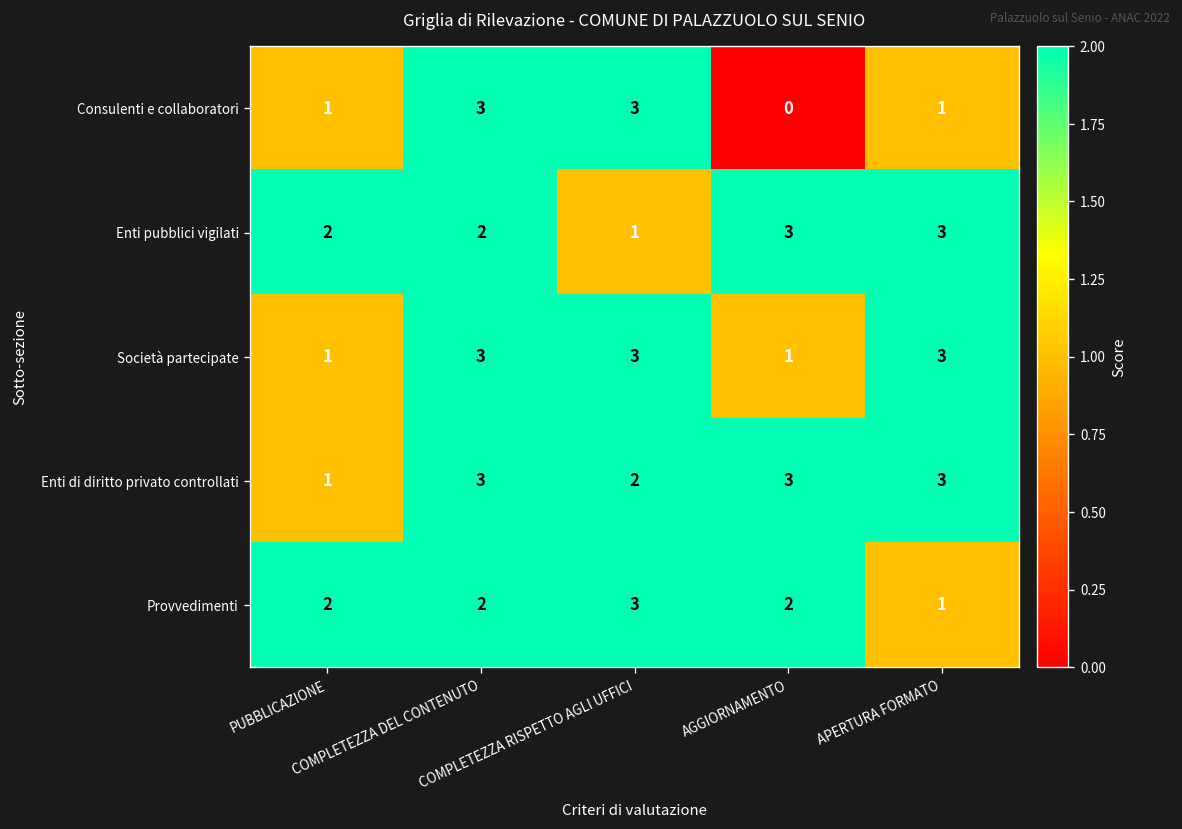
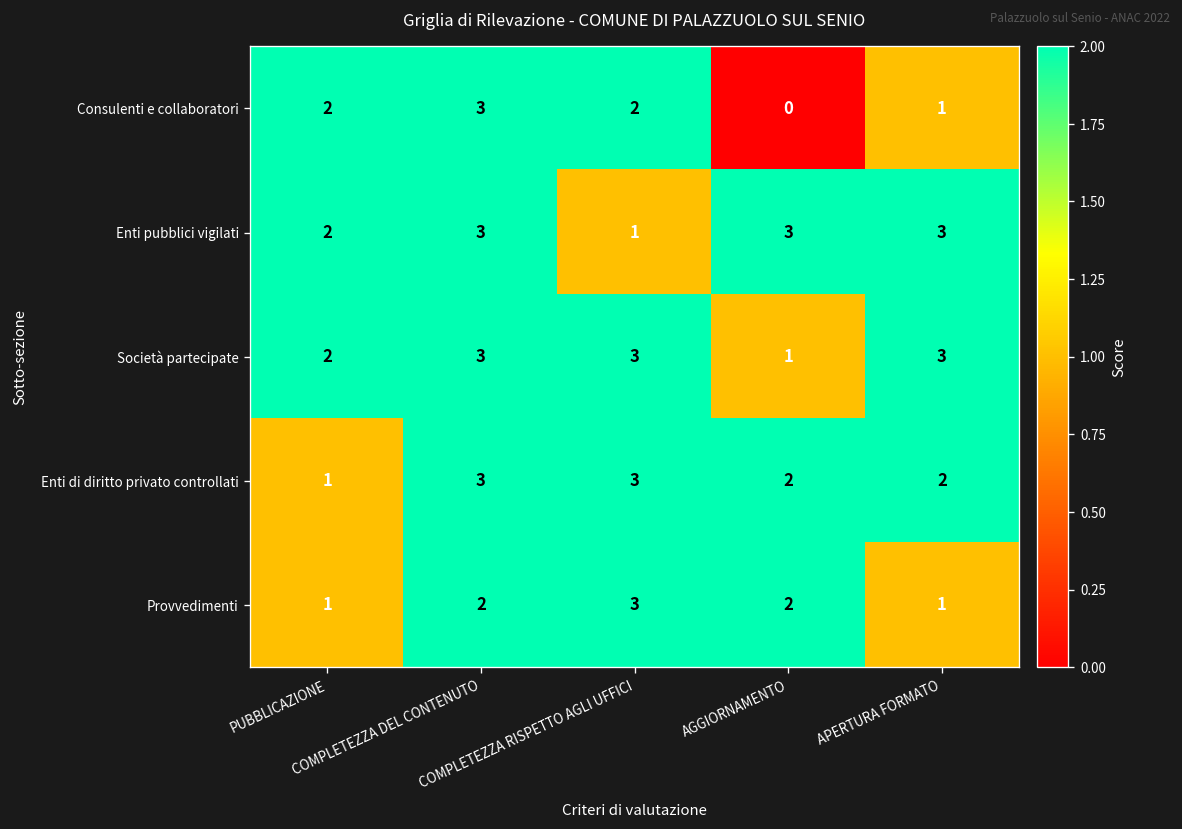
  {
    "Consulenti e collaboratori": {
-     "PUBBLICAZIONE": 1,
+     "PUBBLICAZIONE": 2,
      "COMPLETEZZA DEL CONTENUTO": 3,
-     "COMPLETEZZA RISPETTO AGLI UFFICI": 3,
+     "COMPLETEZZA RISPETTO AGLI UFFICI": 2,
      "AGGIORNAMENTO": 0,
      "APERTURA FORMATO": 1
    },
    "Enti pubblici vigilati": {
      "PUBBLICAZIONE": 2,
-     "COMPLETEZZA DEL CONTENUTO": 2,
+     "COMPLETEZZA DEL CONTENUTO": 3,
      "COMPLETEZZA RISPETTO AGLI UFFICI": 1,
      "AGGIORNAMENTO": 3,
      "APERTURA FORMATO": 3
    },
    "Società partecipate": {
-     "PUBBLICAZIONE": 1,
+     "PUBBLICAZIONE": 2,
      "COMPLETEZZA DEL CONTENUTO": 3,
      "COMPLETEZZA RISPETTO AGLI UFFICI": 3,
      "AGGIORNAMENTO": 1,
      "APERTURA FORMATO": 3
    },
    "Enti di diritto privato controllati": {
      "PUBBLICAZIONE": 1,
      "COMPLETEZZA DEL CONTENUTO": 3,
-     "COMPLETEZZA RISPETTO AGLI UFFICI": 2,
-     "AGGIORNAMENTO": 3,
-     "APERTURA FORMATO": 3
+     "COMPLETEZZA RISPETTO AGLI UFFICI": 3,
+     "AGGIORNAMENTO": 2,
+     "APERTURA FORMATO": 2
    },
    "Provvedimenti": {
-     "PUBBLICAZIONE": 2,
+     "PUBBLICAZIONE": 1,
      "COMPLETEZZA DEL CONTENUTO": 2,
      "COMPLETEZZA RISPETTO AGLI UFFICI": 3,
      "AGGIORNAMENTO": 2,
      "APERTURA FORMATO": 1
    }
  }
